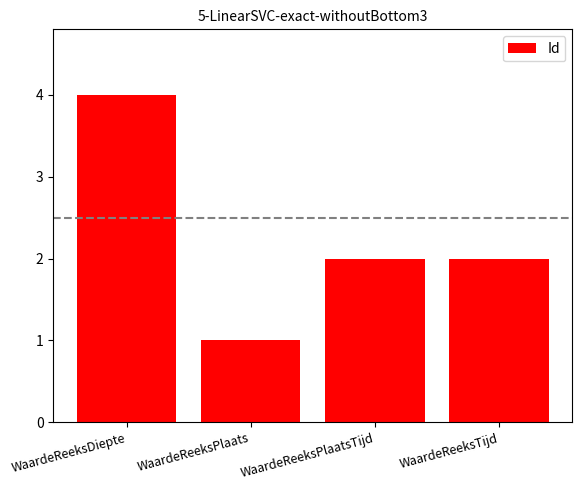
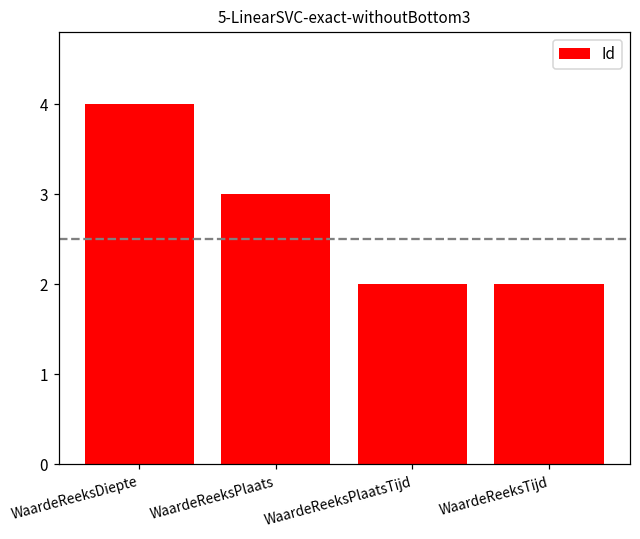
  {
    "WaardeReeksDiepte": 4,
-   "WaardeReeksPlaats": 1,
+   "WaardeReeksPlaats": 3,
    "WaardeReeksPlaatsTijd": 2,
    "WaardeReeksTijd": 2
  }
